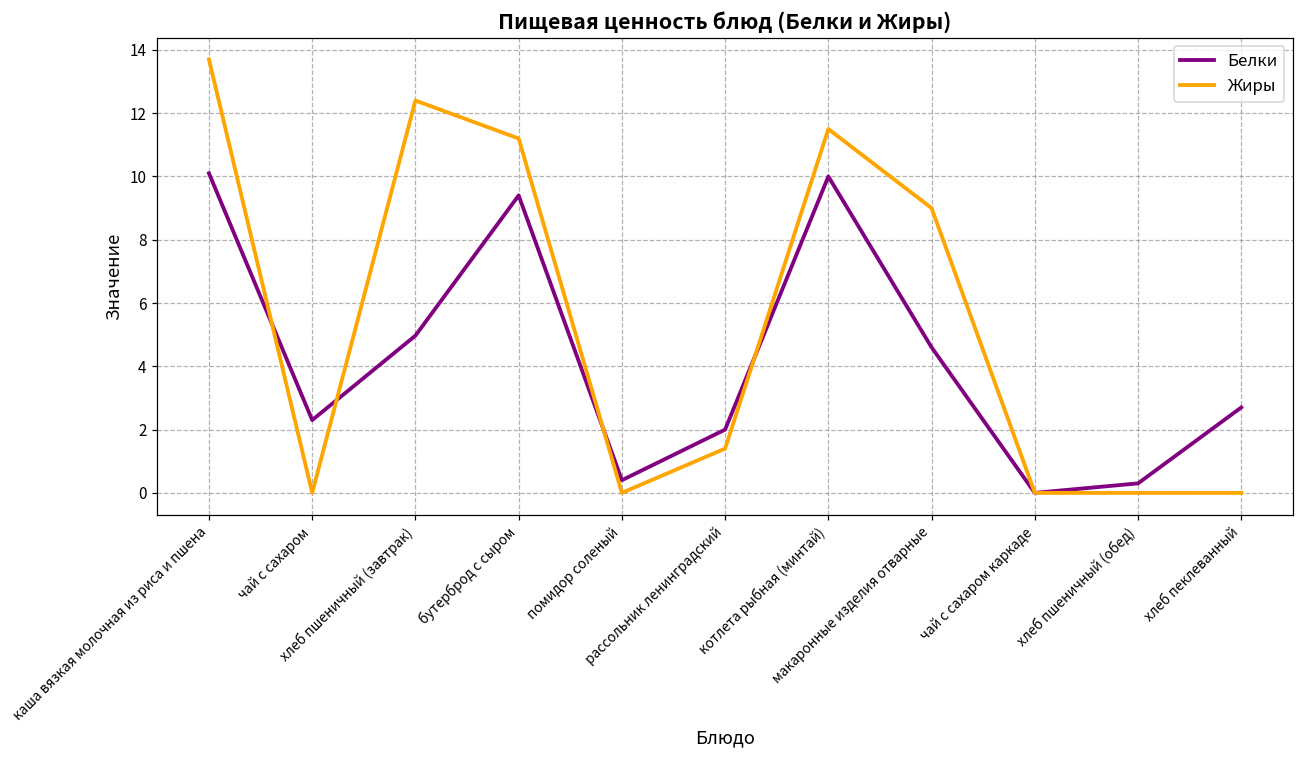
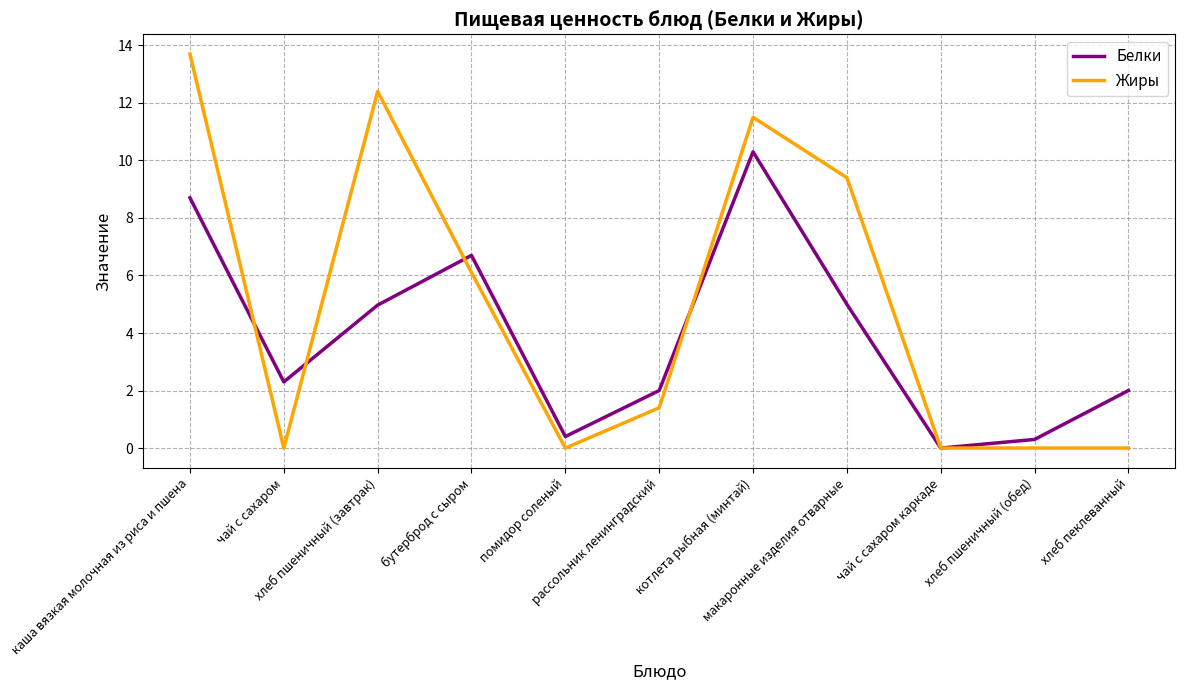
  {
    "Белки": {
-     "каша вязкая молочная из риса и пшена": 10.1,
+     "каша вязкая молочная из риса и пшена": 8.7,
      "чай с сахаром": 2.3,
      "хлеб пшеничный (завтрак)": 5.0,
-     "бутерброд с сыром": 9.4,
+     "бутерброд с сыром": 6.7,
      "помидор соленый": 0.4,
      "рассольник ленинградский": 2.0,
-     "котлета рыбная (минтай)": 10.0,
-     "макаронные изделия отварные": 4.6,
+     "котлета рыбная (минтай)": 10.3,
+     "макаронные изделия отварные": 5.0,
      "хлеб пшеничный (обед)": 0.3,
-     "хлеб пеклеванный": 2.7
+     "хлеб пеклеванный": 2.0
    },
    "Жиры": {
      "каша вязкая молочная из риса и пшена": 13.7,
      "чай с сахаром": 0.0,
      "хлеб пшеничный (завтрак)": 12.4,
-     "бутерброд с сыром": 11.2,
+     "бутерброд с сыром": 6.1,
      "помидор соленый": 0.0,
      "рассольник ленинградский": 1.4,
      "котлета рыбная (минтай)": 11.5,
-     "макаронные изделия отварные": 9.0,
+     "макаронные изделия отварные": 9.4,
      "хлеб пшеничный (обед)": 0.0,
      "хлеб пеклеванный": 0.0
    }
  }
